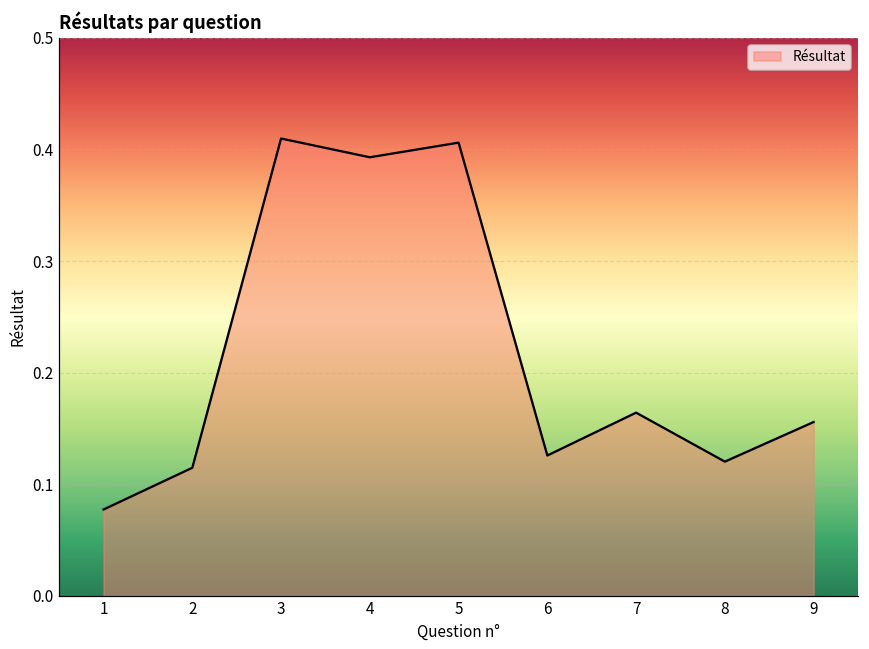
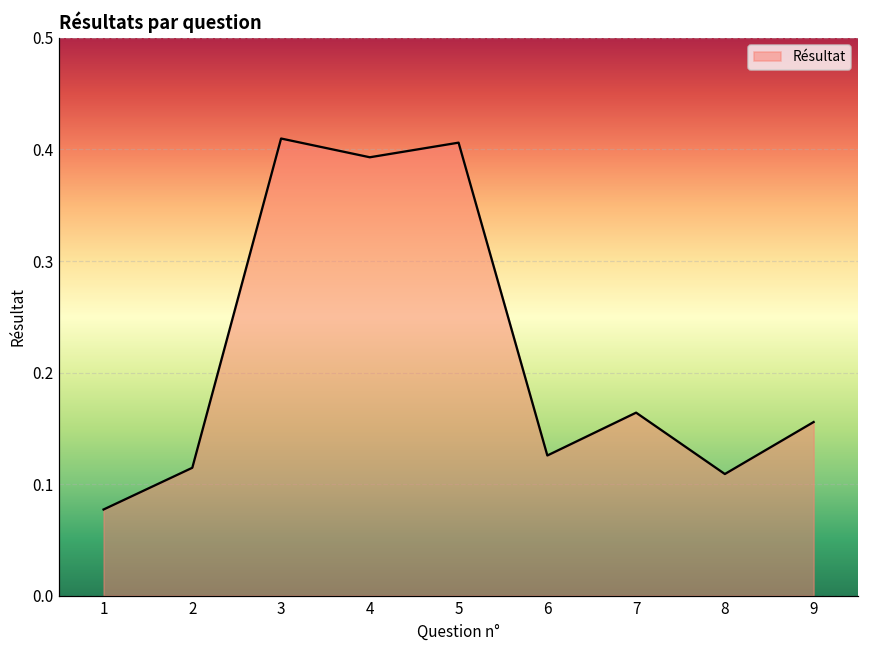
  {
    "1": 0.077,
    "2": 0.115,
    "3": 0.410,
    "4": 0.393,
    "5": 0.406,
    "6": 0.126,
    "7": 0.164,
-   "8": 0.120,
+   "8": 0.109,
    "9": 0.156
  }
